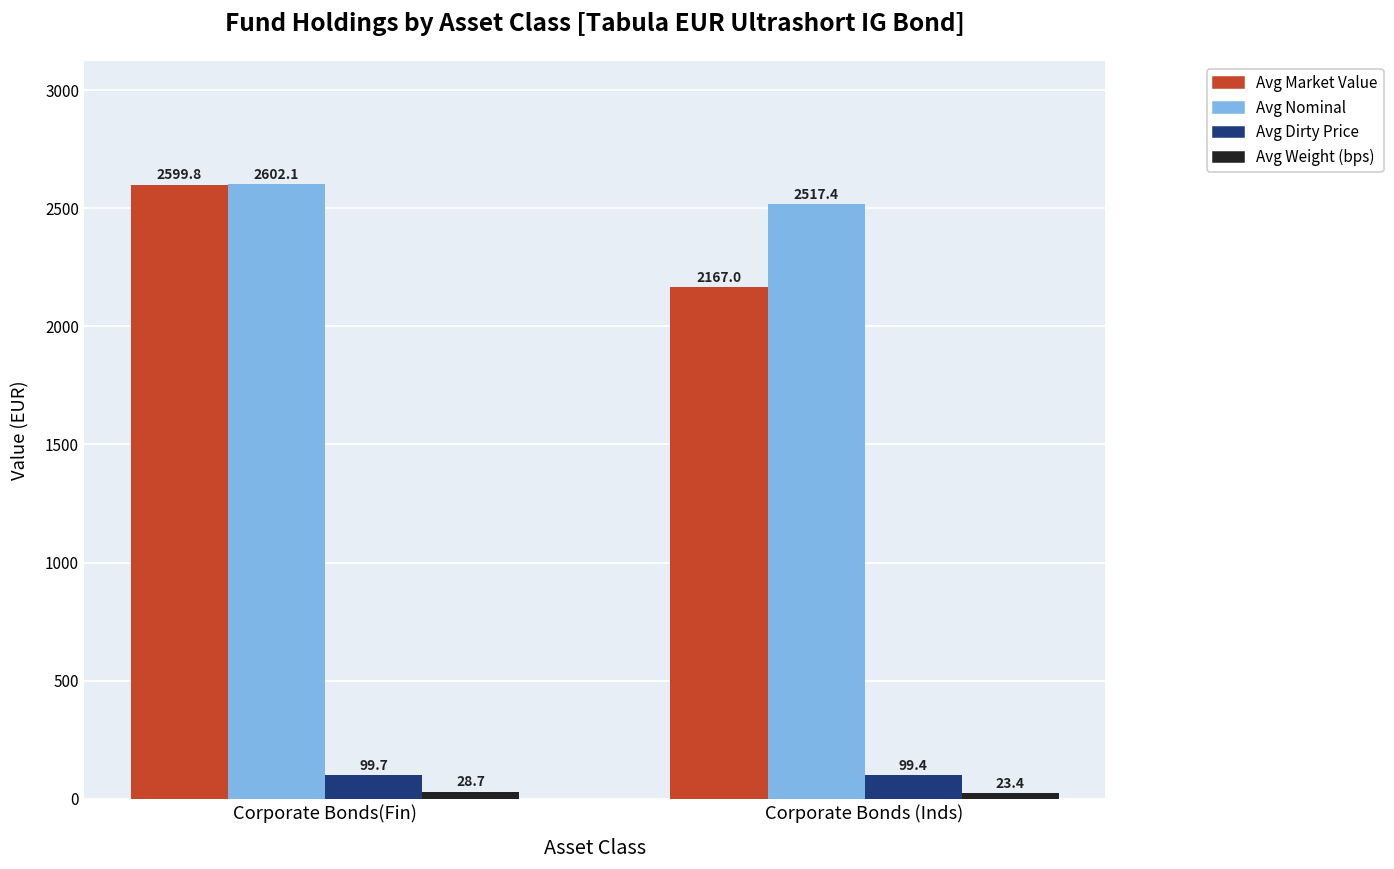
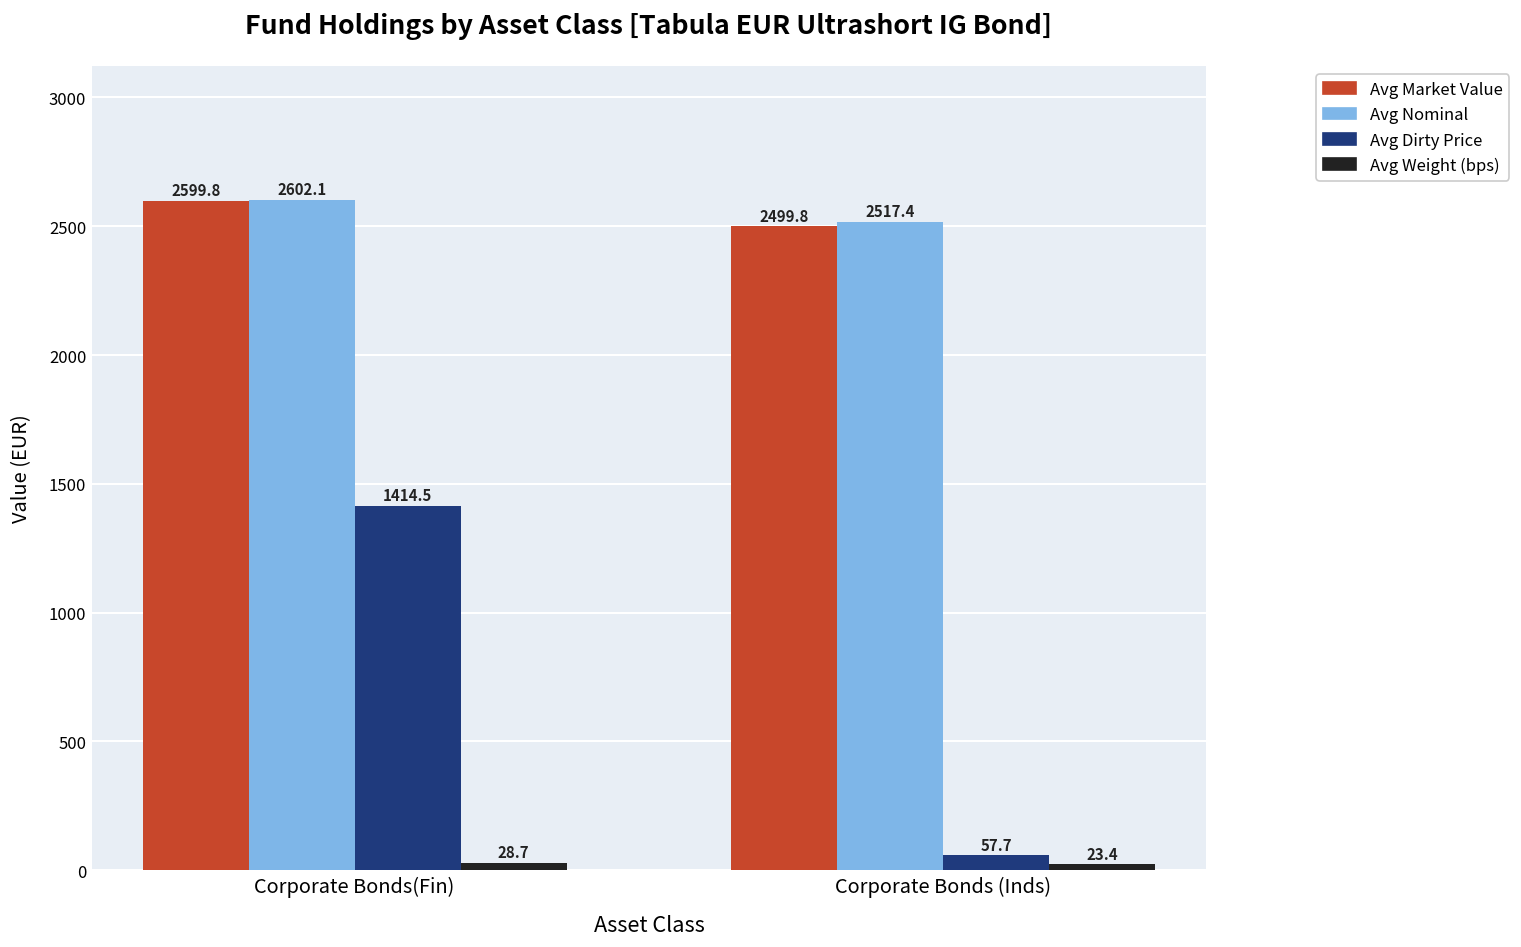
  {
    "Avg Market Value": {
      "Corporate Bonds(Fin)": 2599.8,
-     "Corporate Bonds (Inds)": 2167.0
+     "Corporate Bonds (Inds)": 2499.8
    },
    "Avg Nominal": {
      "Corporate Bonds(Fin)": 2602.1,
      "Corporate Bonds (Inds)": 2517.4
    },
    "Avg Dirty Price": {
-     "Corporate Bonds(Fin)": 99.7,
-     "Corporate Bonds (Inds)": 99.4
+     "Corporate Bonds(Fin)": 1414.5,
+     "Corporate Bonds (Inds)": 57.7
    },
    "Avg Weight (bps)": {
      "Corporate Bonds(Fin)": 28.7,
      "Corporate Bonds (Inds)": 23.4
    }
  }
